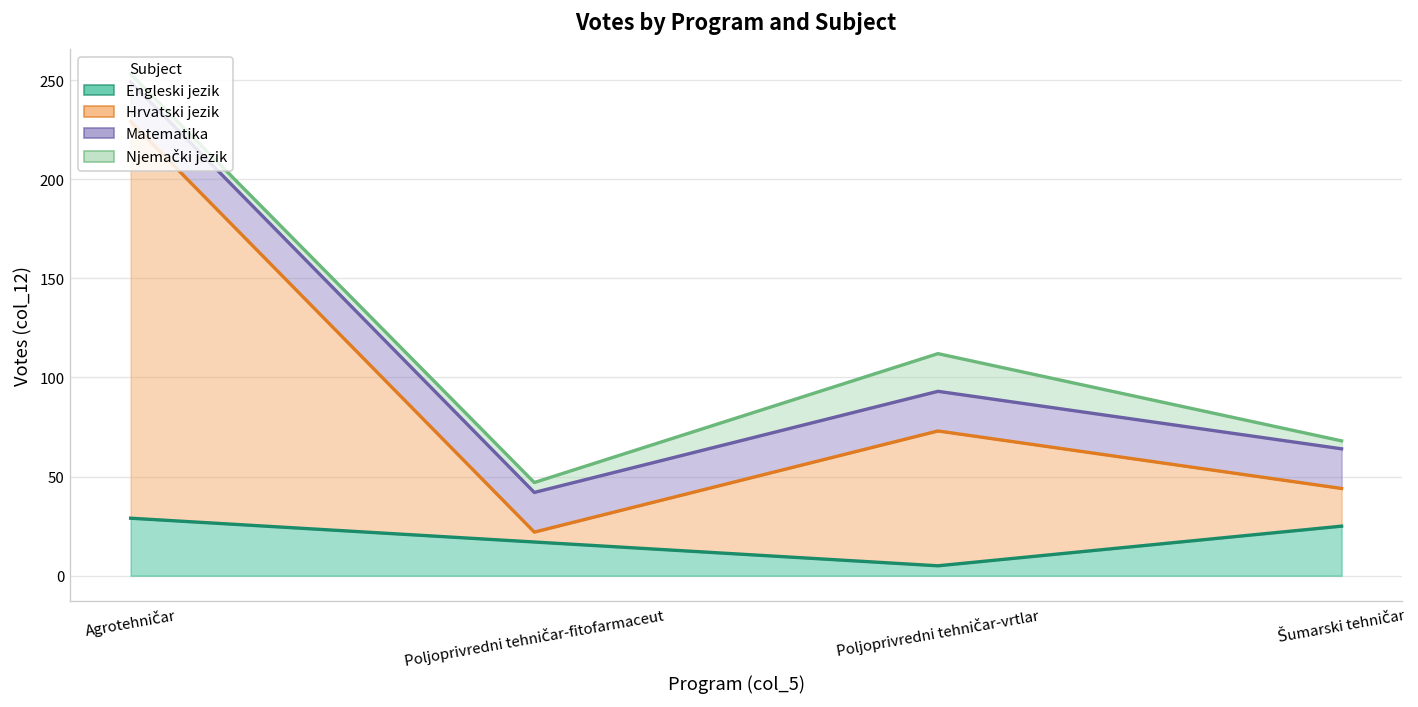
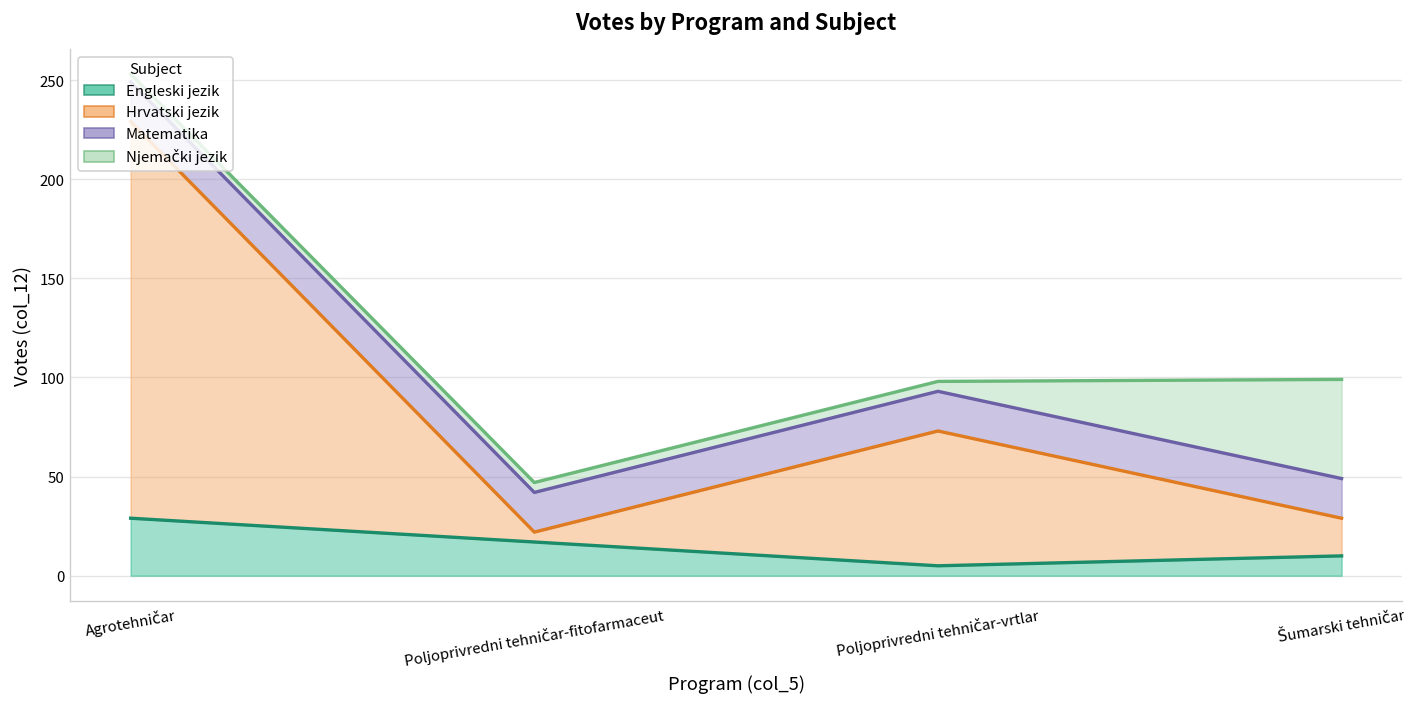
  {
    "Engleski jezik": {
      "Agrotehničar": 29,
      "Poljoprivredni tehničar-fitofarmaceut": 17,
      "Poljoprivredni tehničar-vrtlar": 5,
-     "Šumarski tehničar": 25
+     "Šumarski tehničar": 10
    },
    "Hrvatski jezik": {
      "Poljoprivredni tehničar-fitofarmaceut": 5,
      "Poljoprivredni tehničar-vrtlar": 68,
      "Šumarski tehničar": 19
    },
    "Matematika": {
      "Poljoprivredni tehničar-fitofarmaceut": 20,
      "Poljoprivredni tehničar-vrtlar": 20,
      "Šumarski tehničar": 20
    },
    "Njemački jezik": {
      "Poljoprivredni tehničar-fitofarmaceut": 5,
-     "Poljoprivredni tehničar-vrtlar": 19,
-     "Šumarski tehničar": 4
+     "Poljoprivredni tehničar-vrtlar": 5,
+     "Šumarski tehničar": 50
    }
  }
